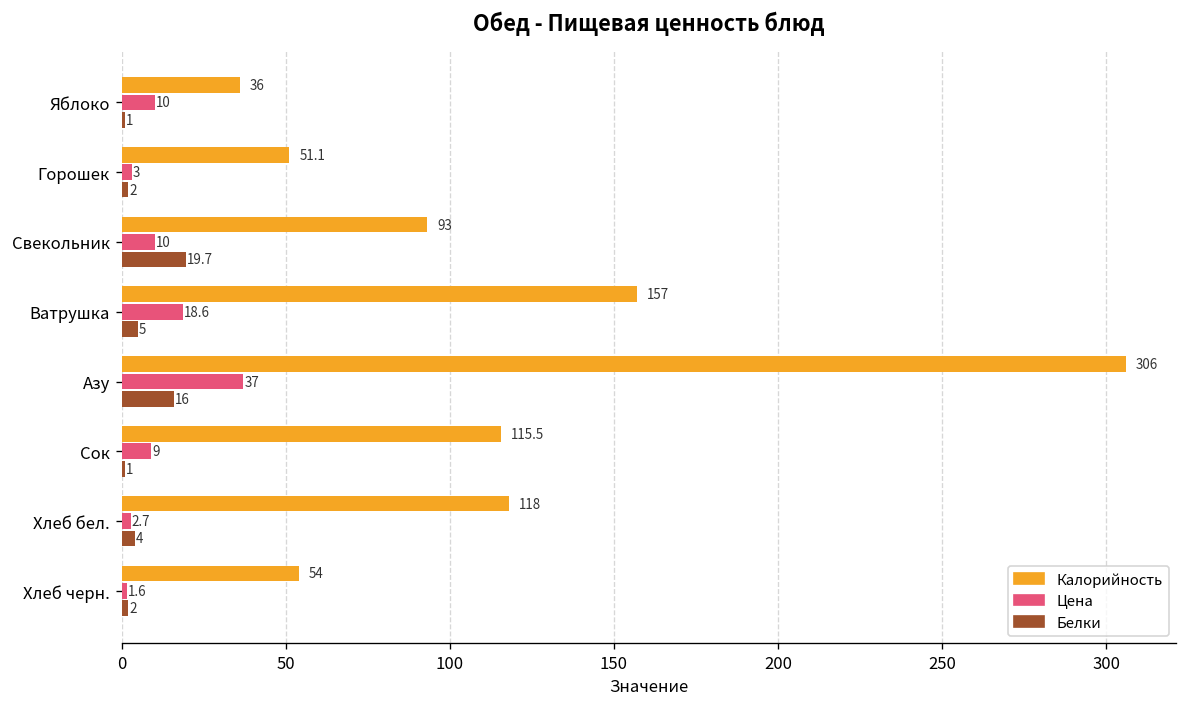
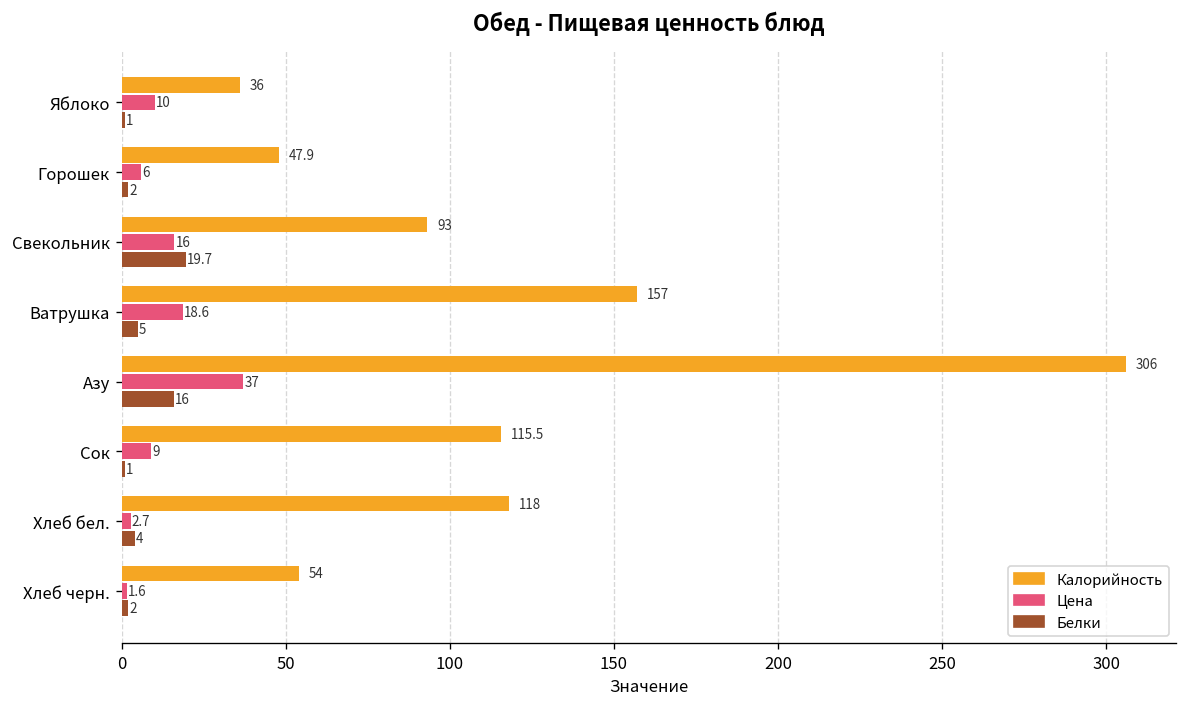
  {
    "Калорийность": {
      "Яблоко": 36,
-     "Горошек": 51.1,
+     "Горошек": 47.9,
      "Свекольник": 93,
      "Ватрушка": 157,
      "Азу": 306,
      "Сок": 115.5,
      "Хлеб бел.": 118,
      "Хлеб черн.": 54
    },
    "Цена": {
      "Яблоко": 10,
-     "Горошек": 3,
-     "Свекольник": 10,
+     "Горошек": 6,
+     "Свекольник": 16,
      "Ватрушка": 18.6,
      "Азу": 37,
      "Сок": 9,
      "Хлеб бел.": 2.7,
      "Хлеб черн.": 1.6
    },
    "Белки": {
      "Яблоко": 1,
      "Горошек": 2,
      "Свекольник": 19.7,
      "Ватрушка": 5,
      "Азу": 16,
      "Сок": 1,
      "Хлеб бел.": 4,
      "Хлеб черн.": 2
    }
  }
